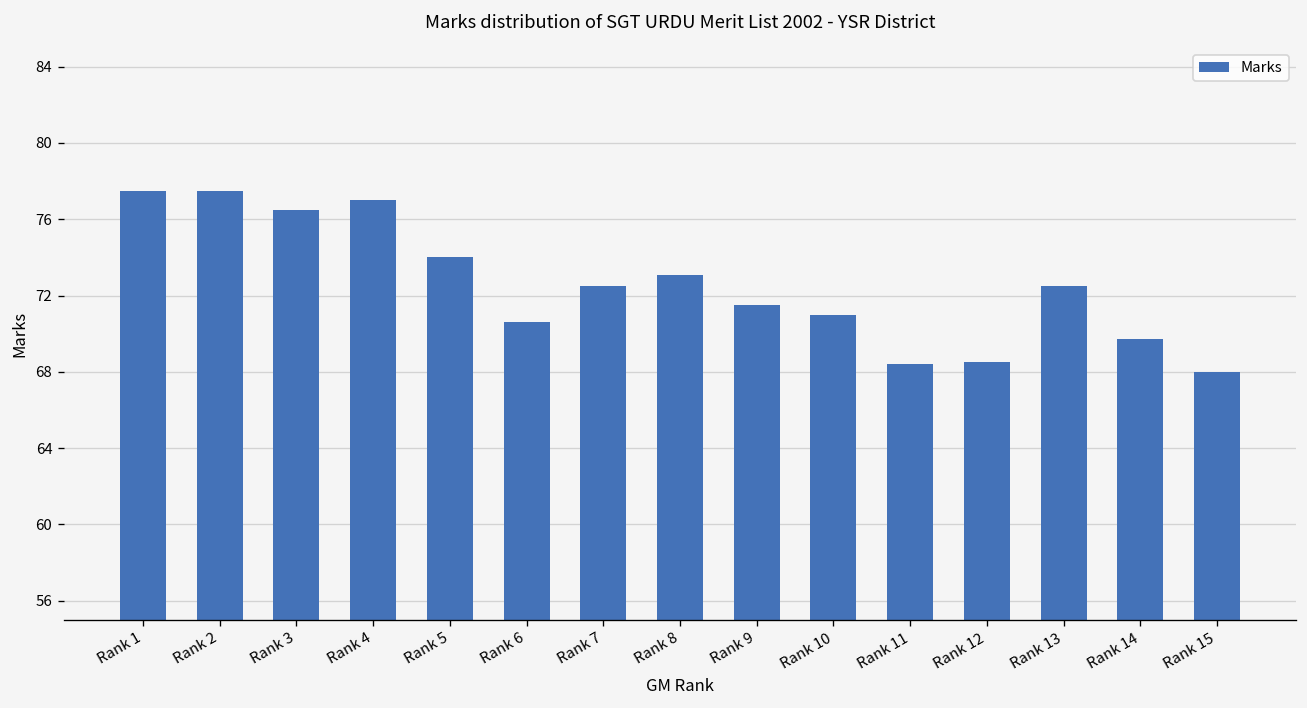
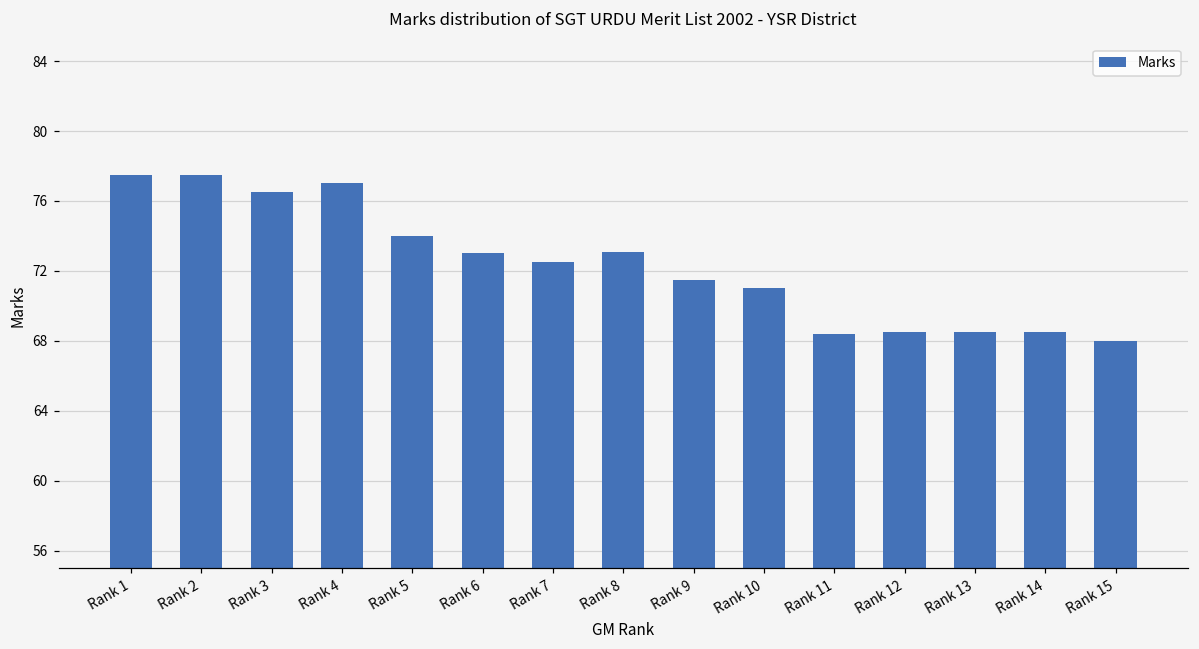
  {
    "Rank 1": 77.5,
    "Rank 2": 77.5,
    "Rank 3": 76.5,
    "Rank 4": 77.0,
    "Rank 5": 74.0,
-   "Rank 6": 70.6,
+   "Rank 6": 73.0,
    "Rank 7": 72.5,
    "Rank 8": 73.1,
    "Rank 9": 71.5,
    "Rank 10": 71.0,
    "Rank 11": 68.4,
    "Rank 12": 68.5,
-   "Rank 13": 72.5,
-   "Rank 14": 69.7,
+   "Rank 13": 68.5,
+   "Rank 14": 68.5,
    "Rank 15": 68.0
  }
